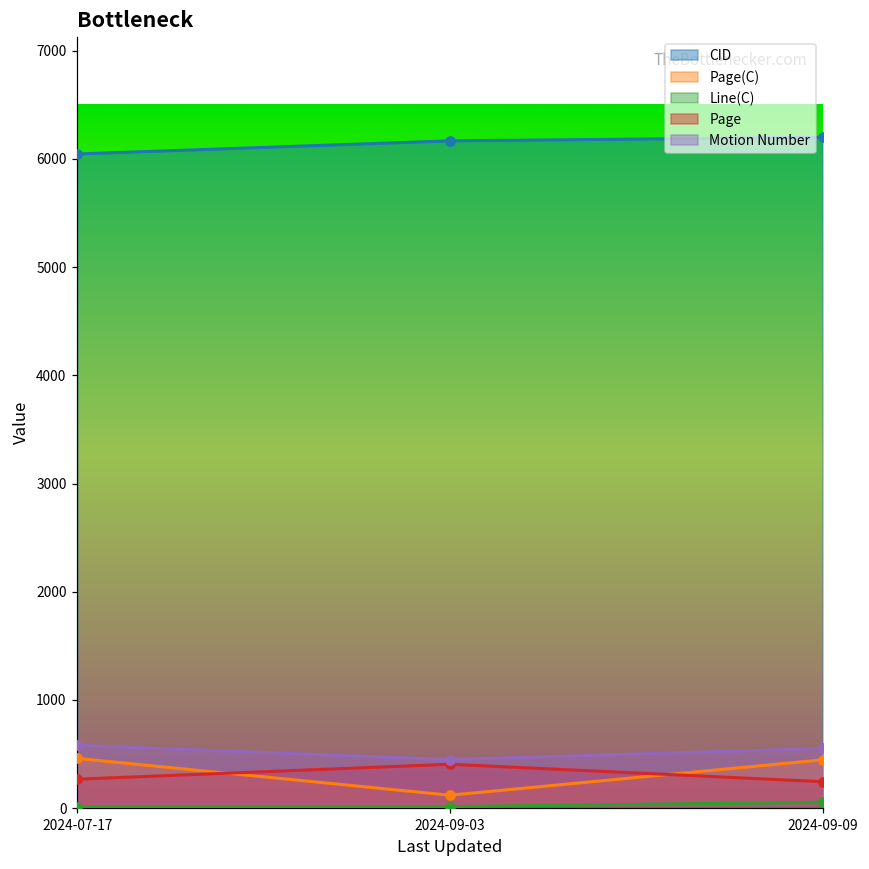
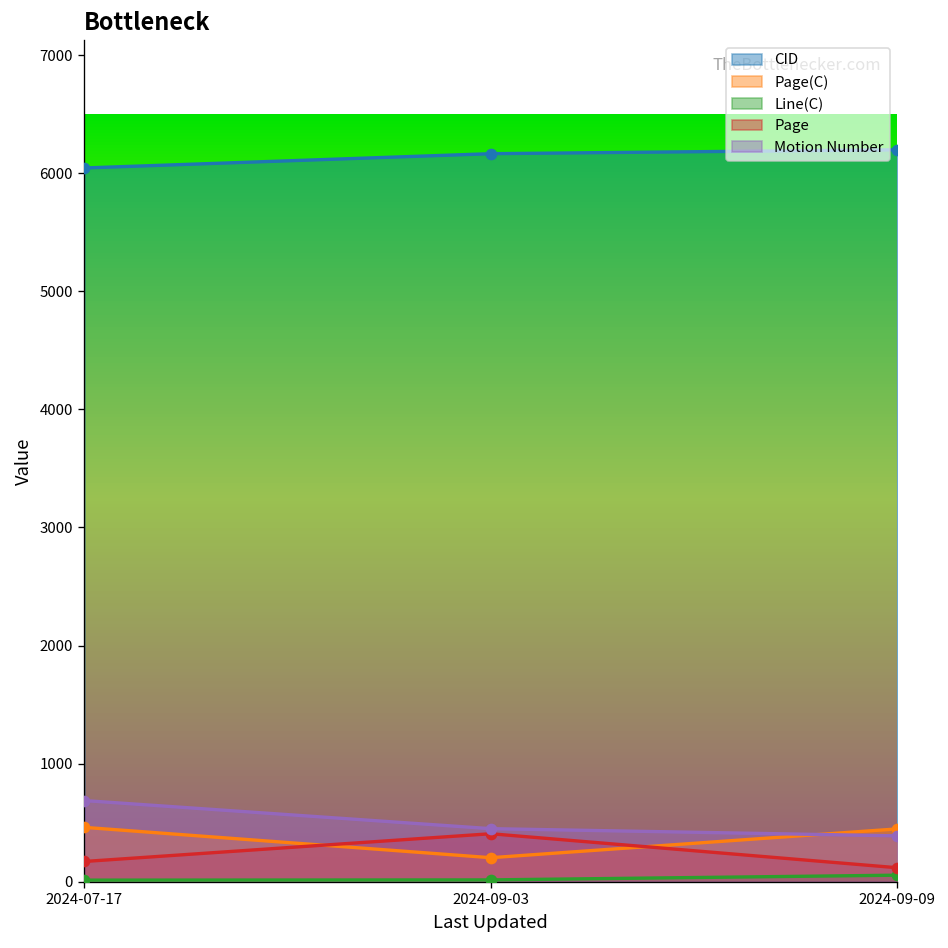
  {
    "CID": {
      "2024-07-17": 6000,
      "2024-09-03": 6200,
      "2024-09-09": 6200
    },
    "Page(C)": {
      "2024-07-17": 500,
-     "2024-09-03": 100,
+     "2024-09-03": 200,
      "2024-09-09": 400
    },
    "Line(C)": {
      "2024-07-17": 0,
      "2024-09-03": 0,
      "2024-09-09": 100
    },
    "Page": {
-     "2024-07-17": 300,
+     "2024-07-17": 200,
      "2024-09-03": 400,
-     "2024-09-09": 200
+     "2024-09-09": 100
    },
    "Motion Number": {
-     "2024-07-17": 600,
+     "2024-07-17": 700,
      "2024-09-03": 400,
-     "2024-09-09": 600
+     "2024-09-09": 400
    }
  }
